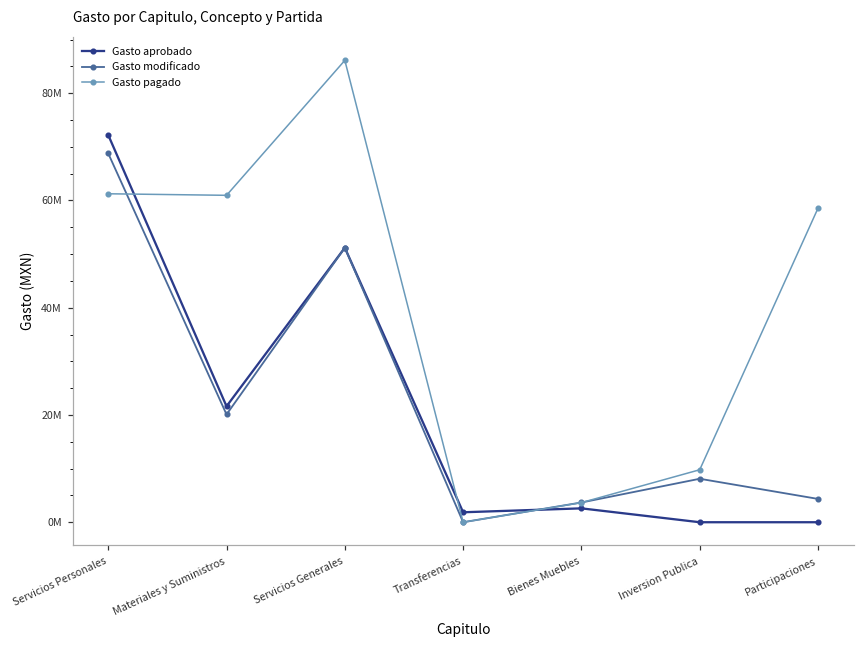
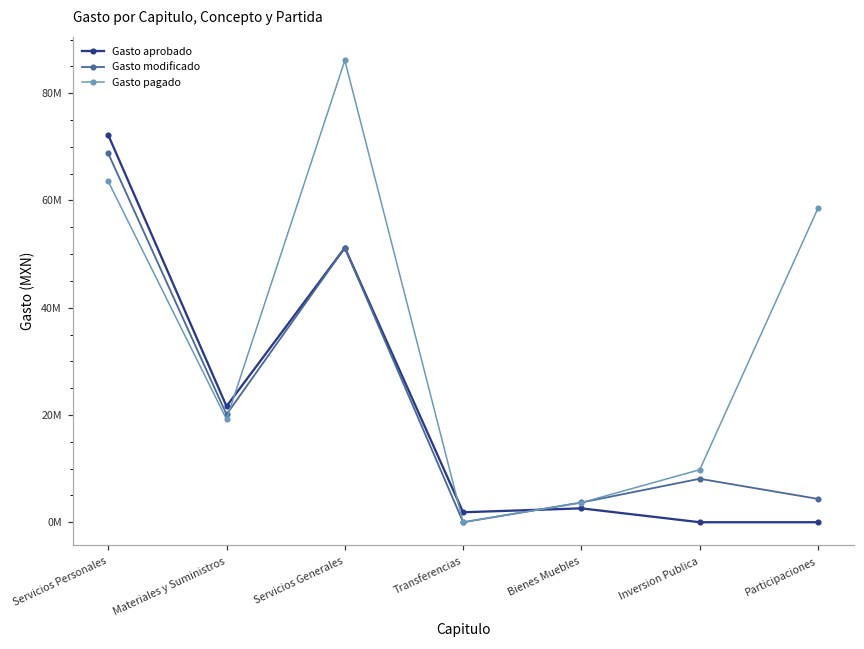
  {
    "Gasto pagado": {
-     "Servicios Personales": 61000000,
-     "Materiales y Suministros": 61000000,
+     "Servicios Personales": 64000000,
+     "Materiales y Suministros": 19000000,
      "Servicios Generales": 86000000,
      "Inversion Publica": 10000000,
      "Participaciones": 59000000
    }
  }
